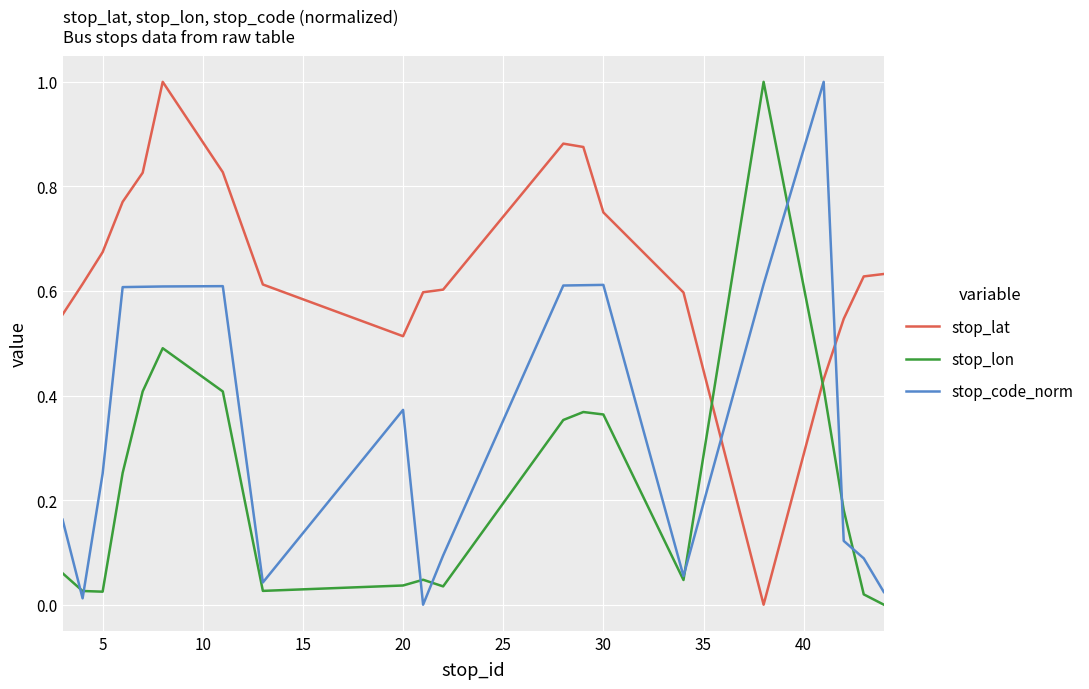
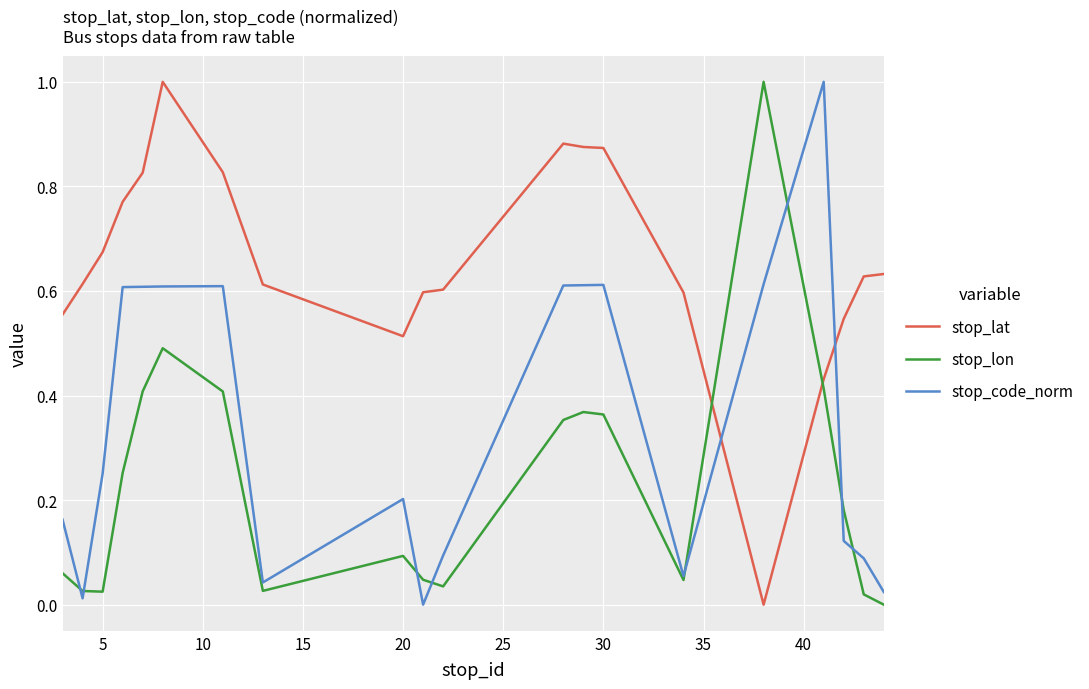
  {
    "stop_lat": {
      "5": 0.67,
      "20": 0.51,
-     "30": 0.75
+     "30": 0.87
    },
    "stop_lon": {
      "5": 0.02,
-     "20": 0.04,
+     "20": 0.09,
      "30": 0.36
    },
    "stop_code_norm": {
      "5": 0.25,
-     "20": 0.37,
+     "20": 0.20,
      "30": 0.61
    }
  }
